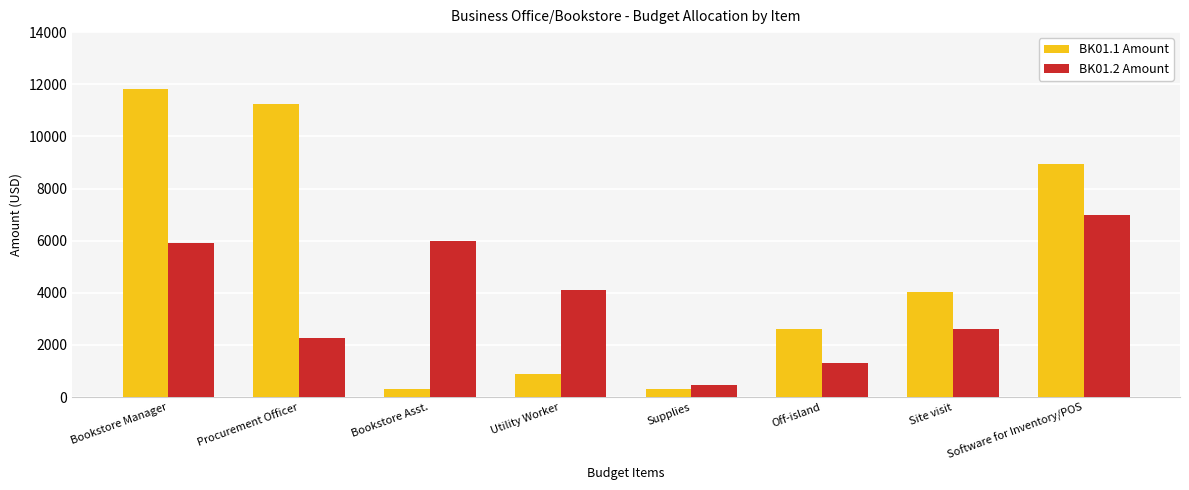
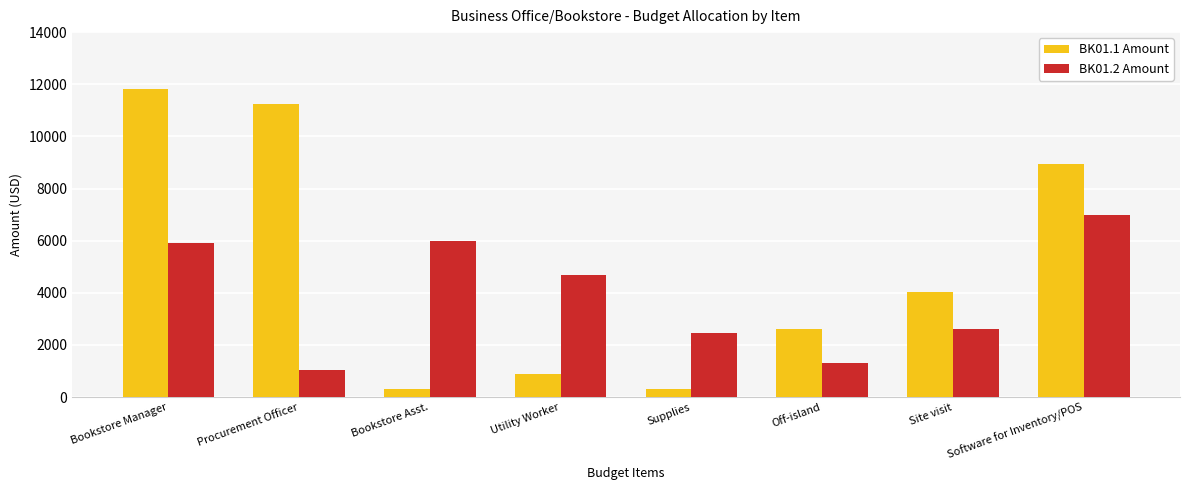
  {
    "BK01.1 Amount": {
      "Bookstore Manager": 11800,
      "Procurement Officer": 11200,
      "Bookstore Asst.": 300,
      "Utility Worker": 900,
      "Supplies": 300,
      "Off-island": 2600,
      "Site visit": 4000,
      "Software for Inventory/POS": 8900
    },
    "BK01.2 Amount": {
      "Bookstore Manager": 5900,
-     "Procurement Officer": 2200,
+     "Procurement Officer": 1000,
      "Bookstore Asst.": 6000,
-     "Utility Worker": 4100,
-     "Supplies": 500,
+     "Utility Worker": 4700,
+     "Supplies": 2500,
      "Off-island": 1300,
      "Site visit": 2600,
      "Software for Inventory/POS": 7000
    }
  }
